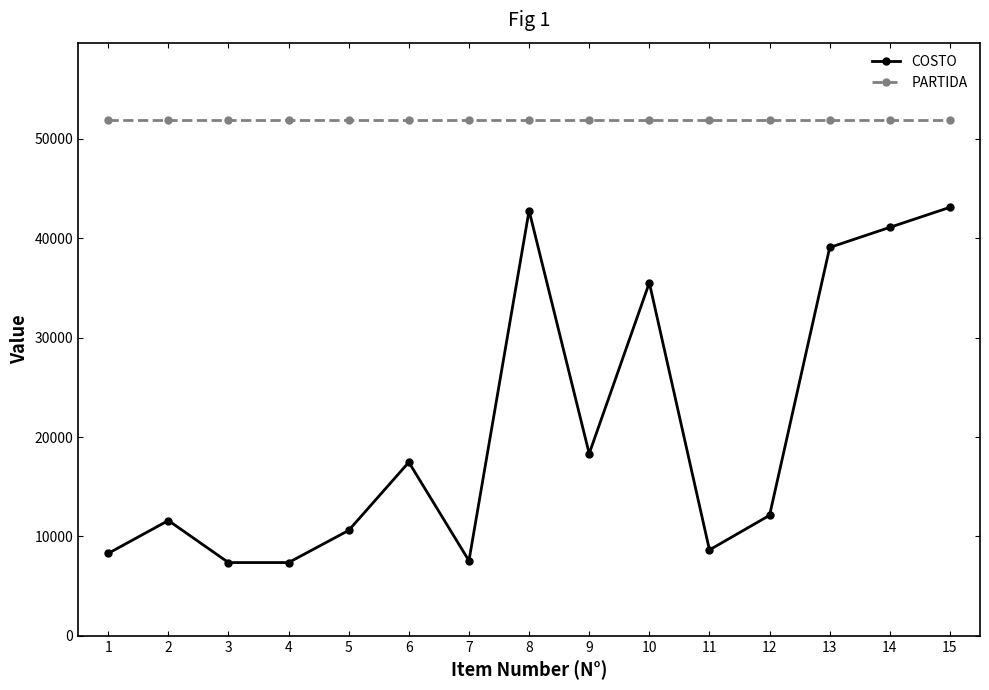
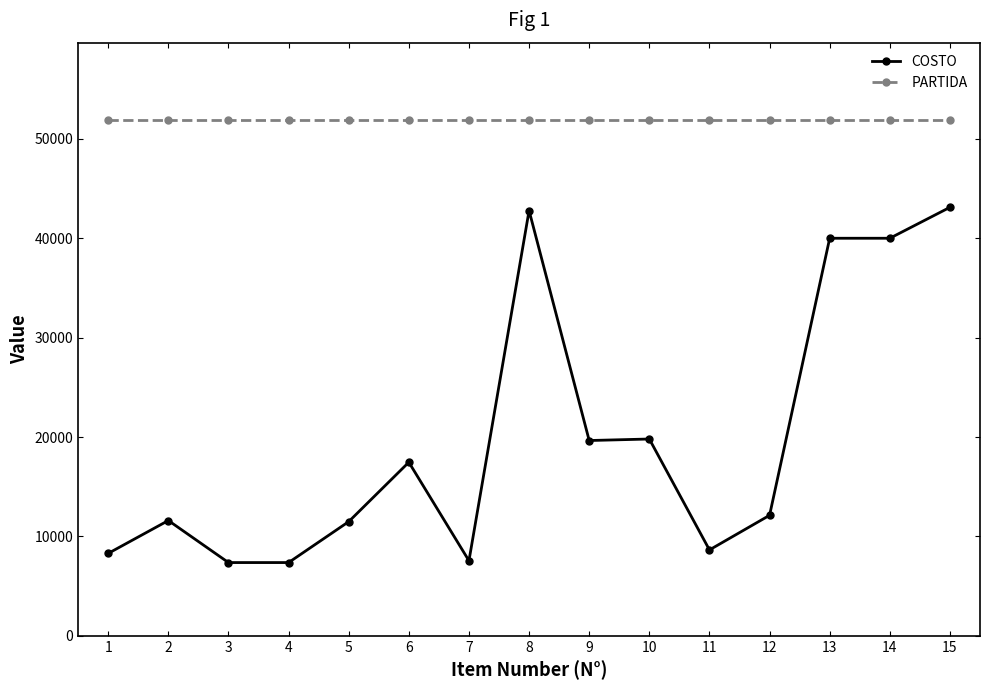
  {
    "COSTO": {
      "1": 8000,
      "2": 12000,
      "3": 7000,
      "4": 7000,
-     "5": 10600,
+     "5": 11500,
      "6": 17000,
      "7": 8000,
      "8": 43000,
-     "9": 18000,
-     "10": 36000,
+     "9": 20000,
+     "10": 20000,
      "11": 9000,
      "12": 12000,
-     "13": 39000,
-     "14": 41000,
+     "13": 40000,
+     "14": 40000,
      "15": 43000
    },
    "PARTIDA": {
      "1": 52000,
      "2": 52000,
      "3": 52000,
      "4": 52000,
      "5": 52000,
      "6": 52000,
      "7": 52000,
      "8": 52000,
      "9": 52000,
      "10": 52000,
      "11": 52000,
      "12": 52000,
      "13": 52000,
      "14": 52000,
      "15": 52000
    }
  }
